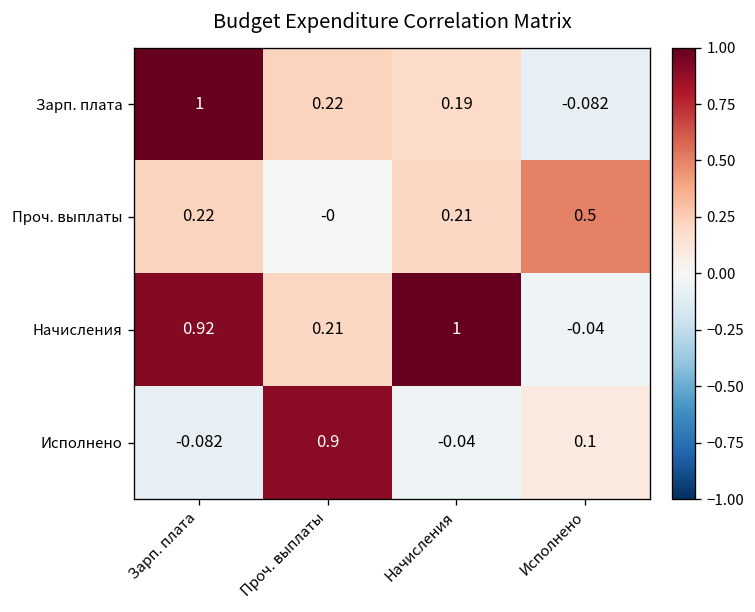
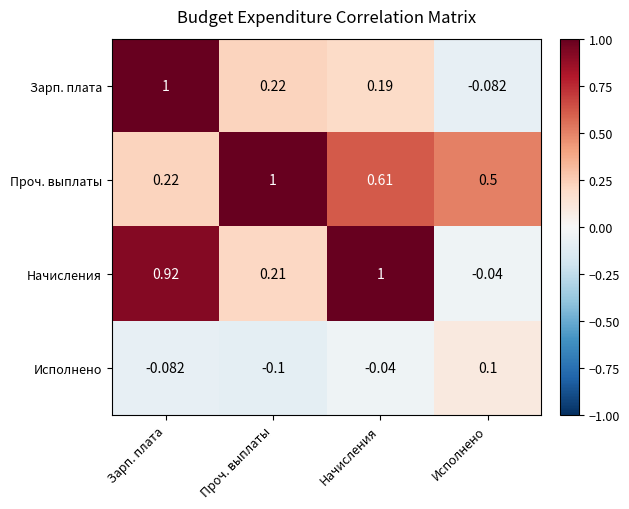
  {
    "Зарп. плата": {
      "Зарп. плата": 1,
      "Проч. выплаты": 0.22,
      "Начисления": 0.19,
      "Исполнено": -0.082
    },
    "Проч. выплаты": {
      "Зарп. плата": 0.22,
-     "Проч. выплаты": -0,
-     "Начисления": 0.21,
+     "Проч. выплаты": 1,
+     "Начисления": 0.61,
      "Исполнено": 0.5
    },
    "Начисления": {
      "Зарп. плата": 0.92,
      "Проч. выплаты": 0.21,
      "Начисления": 1,
      "Исполнено": -0.04
    },
    "Исполнено": {
      "Зарп. плата": -0.082,
-     "Проч. выплаты": 0.9,
+     "Проч. выплаты": -0.1,
      "Начисления": -0.04,
      "Исполнено": 0.1
    }
  }
